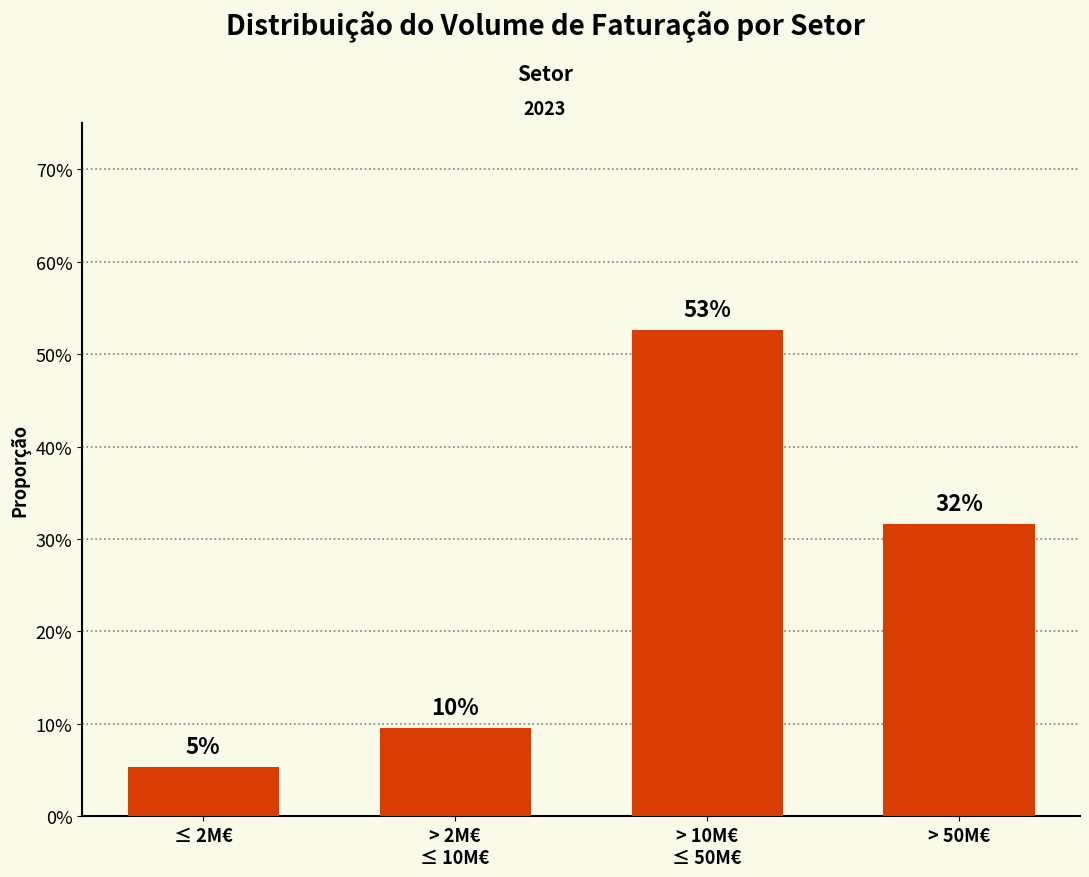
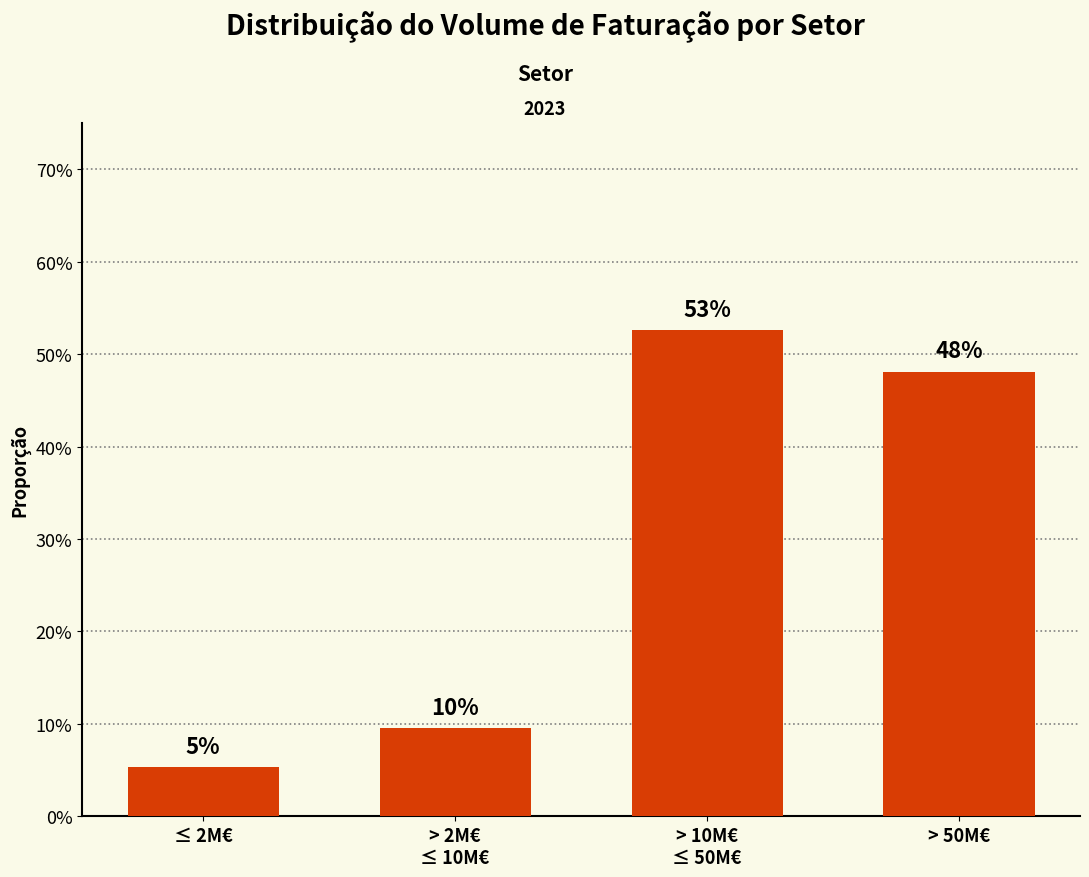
  {
    "≤ 2M€": "5%",
    "> 2M€ ≤ 10M€": "10%",
    "> 10M€ ≤ 50M€": "53%",
-   "> 50M€": "32%"
+   "> 50M€": "48%"
  }
